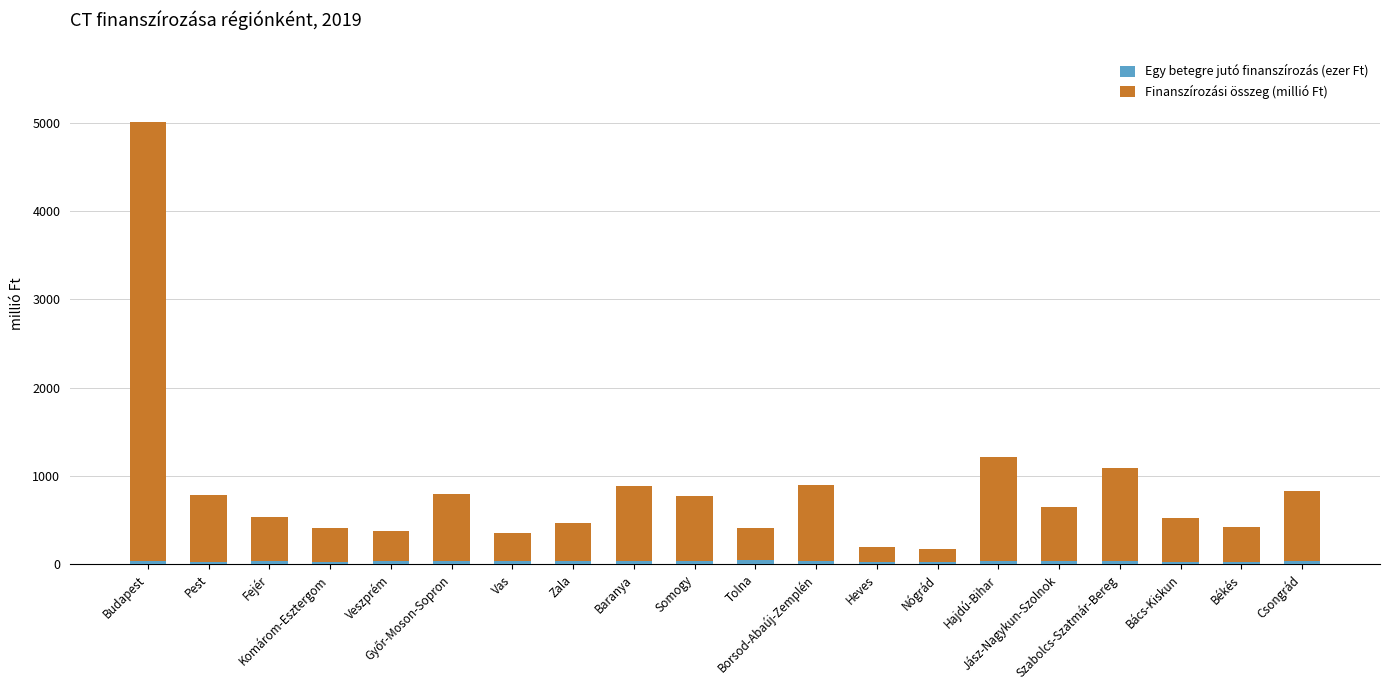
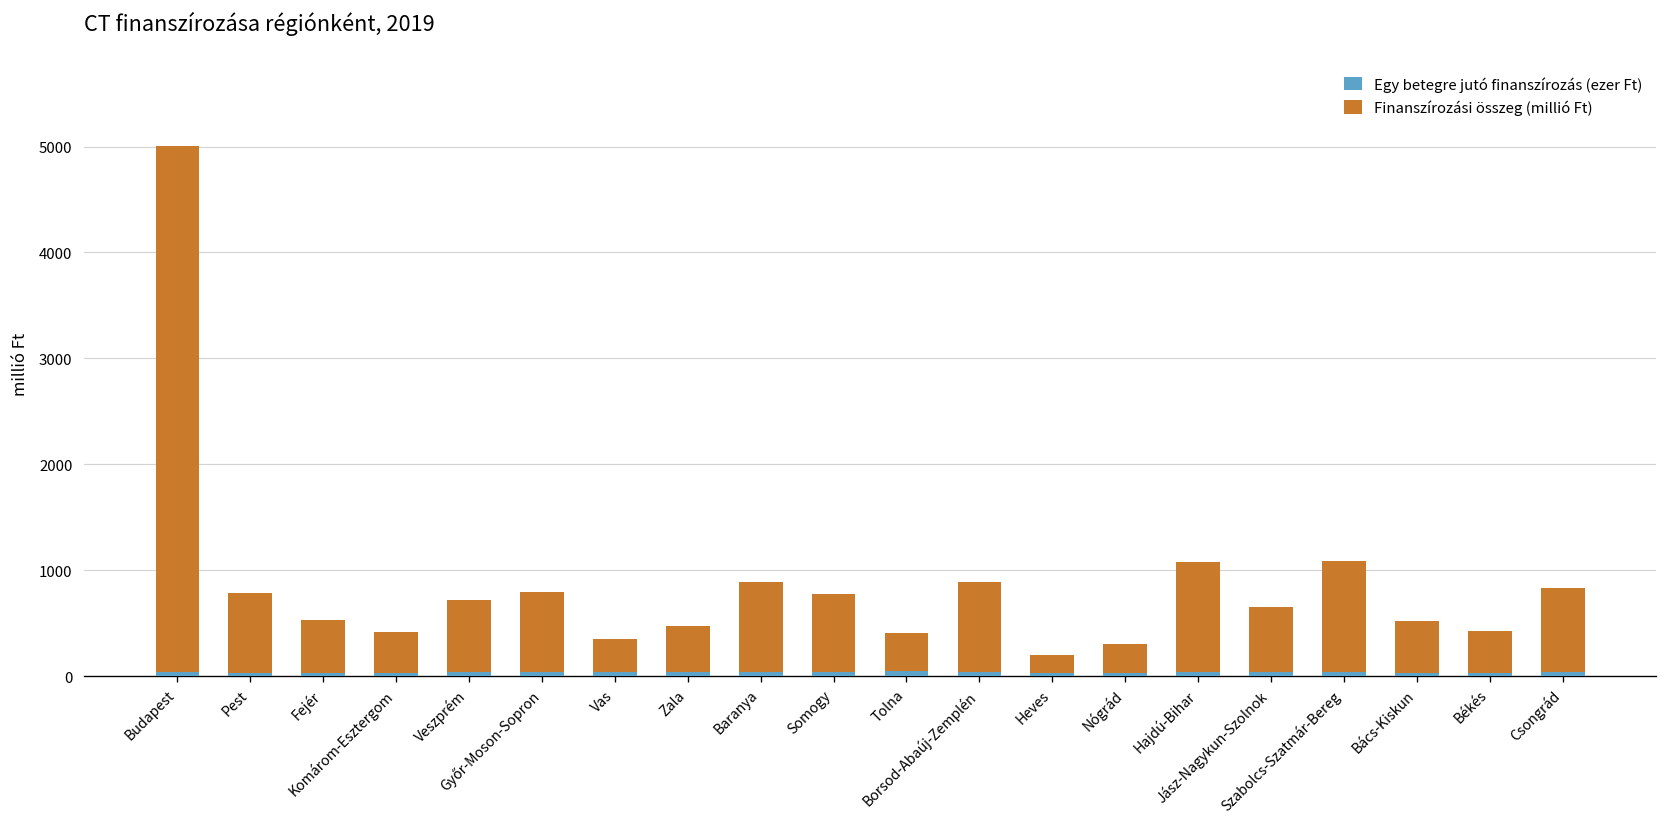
  {
    "Egy betegre jutó finanszírozás (ezer Ft)": {
      "Budapest": 0,
      "Fejér": 0,
      "Komárom-Esztergom": 0,
      "Veszprém": 0,
      "Győr-Moson-Sopron": 0,
      "Vas": 0,
      "Zala": 0,
      "Baranya": 0,
      "Somogy": 0,
      "Tolna": 0,
      "Borsod-Abaúj-Zemplén": 0,
      "Heves": 0,
      "Nógrád": 0,
      "Hajdú-Bihar": 0,
      "Jász-Nagykun-Szolnok": 0,
      "Szabolcs-Szatmár-Bereg": 0,
      "Békés": 0,
      "Csongrád": 0
    },
    "Finanszírozási összeg (millió Ft)": {
      "Budapest": 5000,
      "Pest": 800,
      "Fejér": 500,
      "Komárom-Esztergom": 400,
-     "Veszprém": 300,
+     "Veszprém": 700,
      "Győr-Moson-Sopron": 800,
      "Vas": 300,
      "Zala": 400,
      "Baranya": 800,
      "Somogy": 700,
      "Tolna": 400,
      "Borsod-Abaúj-Zemplén": 900,
      "Heves": 200,
-     "Nógrád": 100,
-     "Hajdú-Bihar": 1200,
+     "Nógrád": 300,
+     "Hajdú-Bihar": 1000,
      "Jász-Nagykun-Szolnok": 600,
      "Szabolcs-Szatmár-Bereg": 1100,
      "Bács-Kiskun": 500,
      "Békés": 400,
      "Csongrád": 800
    }
  }
